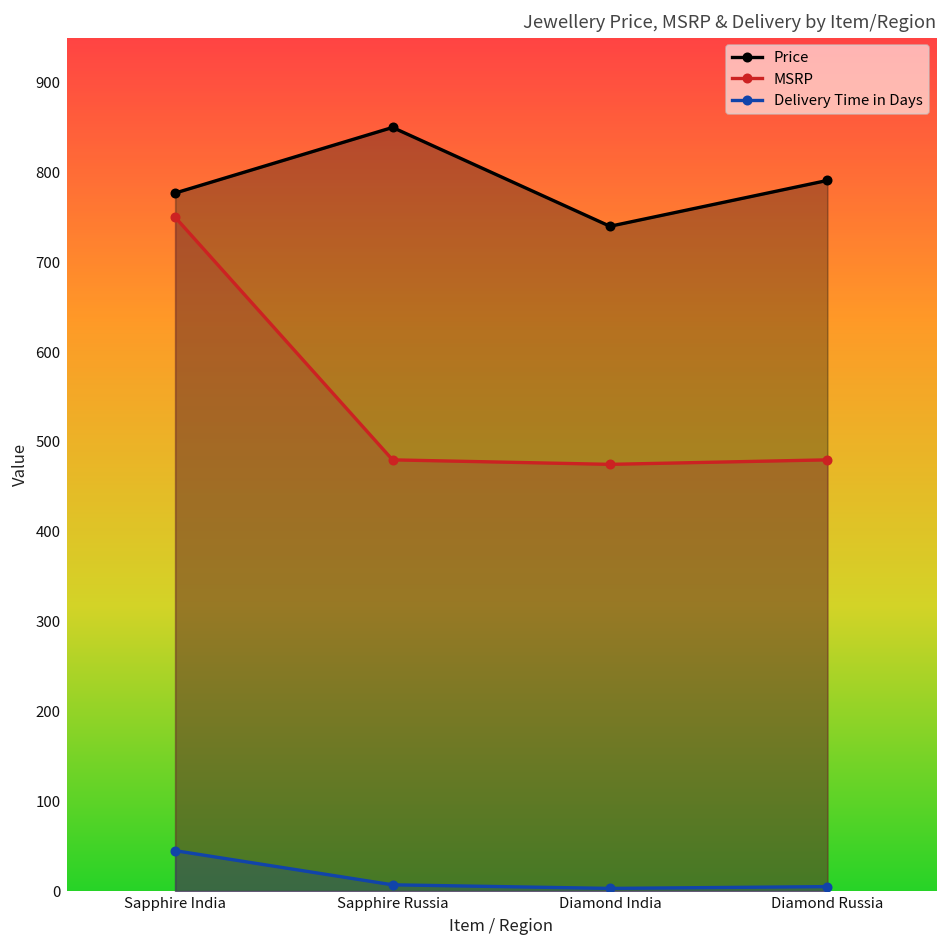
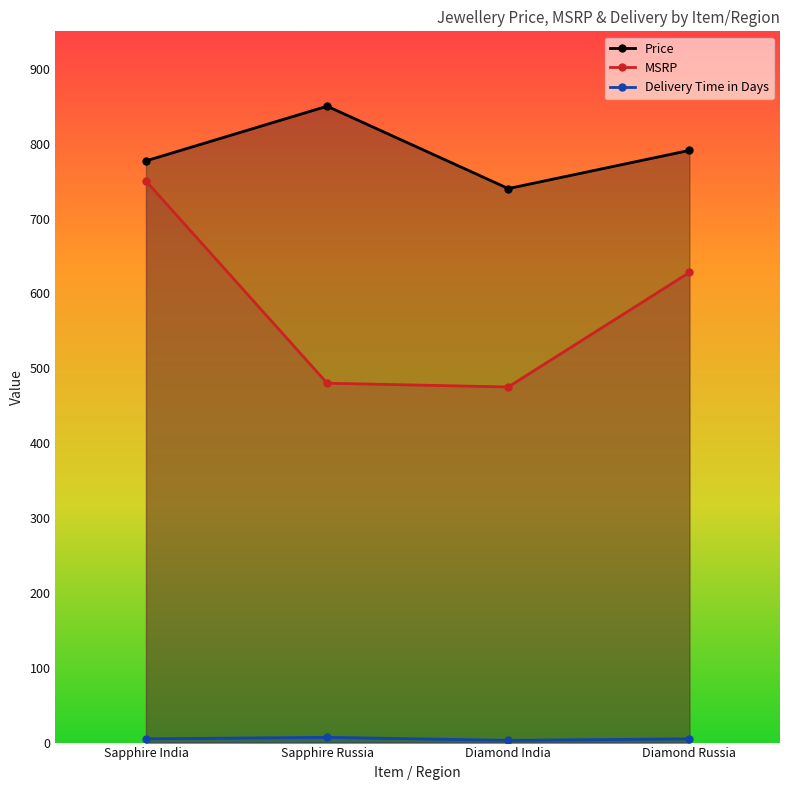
  {
    "Price": {
      "Sapphire India": 780,
      "Sapphire Russia": 850,
      "Diamond India": 740,
      "Diamond Russia": 790
    },
    "MSRP": {
      "Sapphire India": 750,
      "Sapphire Russia": 480,
      "Diamond India": 480,
-     "Diamond Russia": 480
+     "Diamond Russia": 630
    },
    "Delivery Time in Days": {
-     "Sapphire India": 50,
+     "Sapphire India": 10,
      "Sapphire Russia": 10,
      "Diamond India": 0,
      "Diamond Russia": 10
    }
  }
